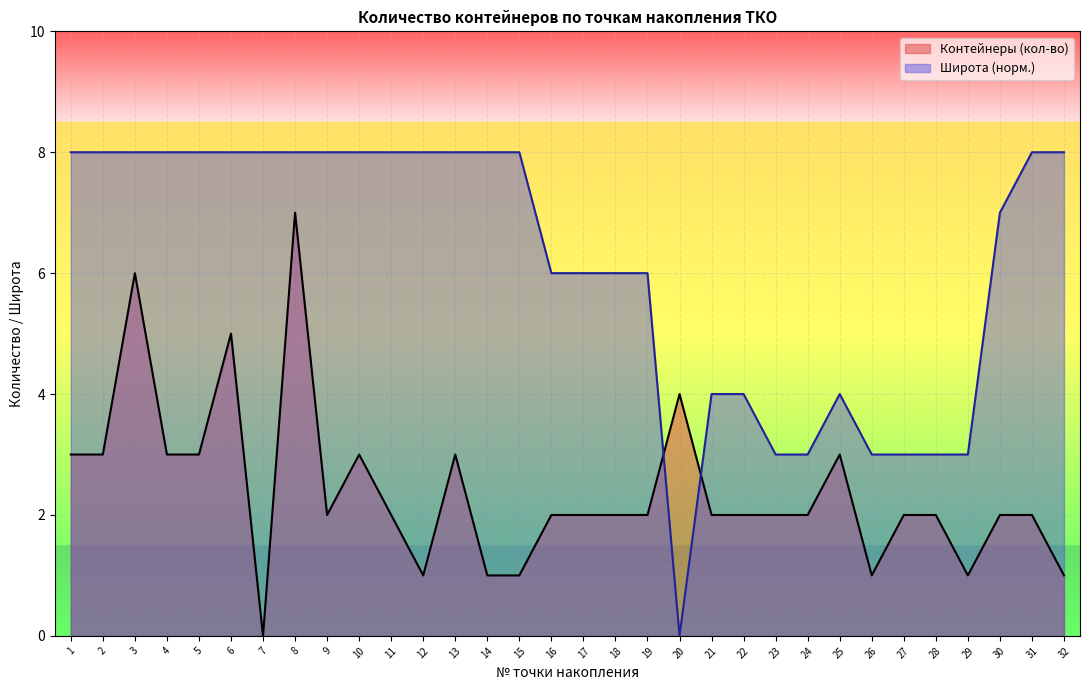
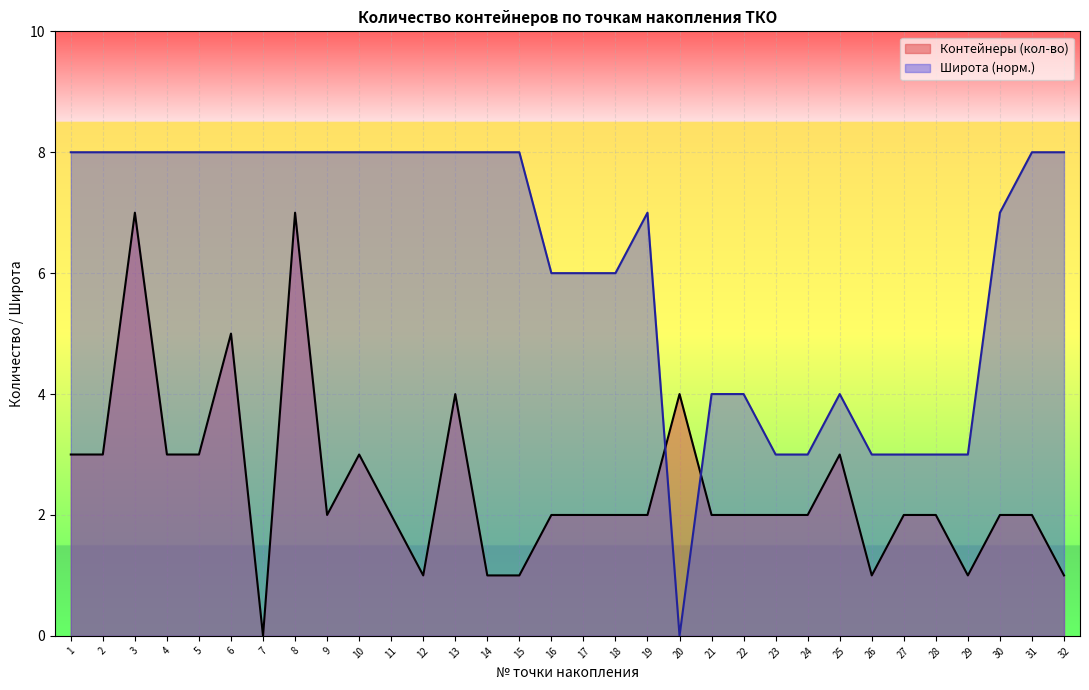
  {
    "Контейнеры (кол-во)": {
      "1": 3,
      "2": 3,
-     "3": 6,
+     "3": 7,
      "4": 3,
      "5": 3,
      "6": 5,
      "7": 0,
      "8": 7,
      "9": 2,
      "10": 3,
      "11": 2,
      "12": 1,
-     "13": 3,
+     "13": 4,
      "14": 1,
      "15": 1,
      "16": 2,
      "17": 2,
      "18": 2,
      "19": 2,
      "20": 4,
      "21": 2,
      "22": 2,
      "23": 2,
      "24": 2,
      "25": 3,
      "26": 1,
      "27": 2,
      "28": 2,
      "29": 1,
      "30": 2,
      "31": 2,
      "32": 1
    },
    "Широта (норм.)": {
      "1": 8.0,
      "2": 8.0,
      "3": 8.0,
      "4": 8.0,
      "5": 8.0,
      "6": 8.0,
      "7": 8.0,
      "8": 8.0,
      "9": 8.0,
      "10": 8.0,
      "11": 8.0,
      "12": 8.0,
      "13": 8.0,
      "14": 8.0,
      "15": 8.0,
      "16": 6.0,
      "17": 6.0,
      "18": 6.0,
-     "19": 6.0,
+     "19": 7.0,
      "20": 0.0,
      "21": 4.0,
      "22": 4.0,
      "23": 3.0,
      "24": 3.0,
      "25": 4.0,
      "26": 3.0,
      "27": 3.0,
      "28": 3.0,
      "29": 3.0,
      "30": 7.0,
      "31": 8.0,
      "32": 8.0
    }
  }
